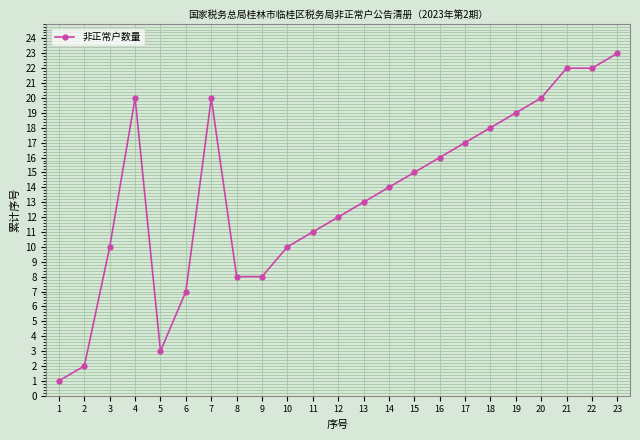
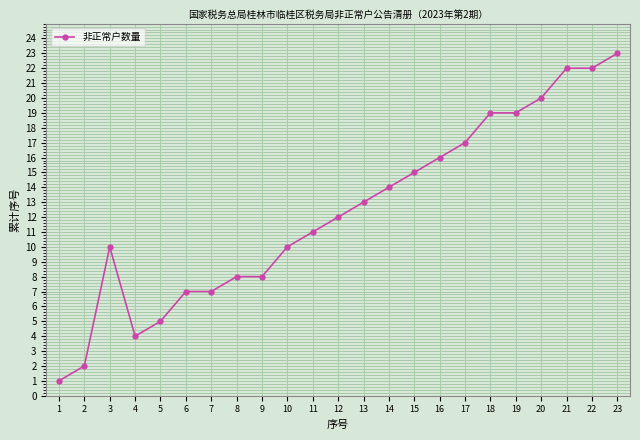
  {
    "1": 1,
    "2": 2,
    "3": 10,
-   "4": 20,
-   "5": 3,
+   "4": 4,
+   "5": 5,
    "6": 7,
-   "7": 20,
+   "7": 7,
    "8": 8,
    "9": 8,
    "10": 10,
    "11": 11,
    "12": 12,
    "13": 13,
    "14": 14,
    "15": 15,
    "16": 16,
    "17": 17,
-   "18": 18,
+   "18": 19,
    "19": 19,
    "20": 20,
    "21": 22,
    "22": 22,
    "23": 23
  }
